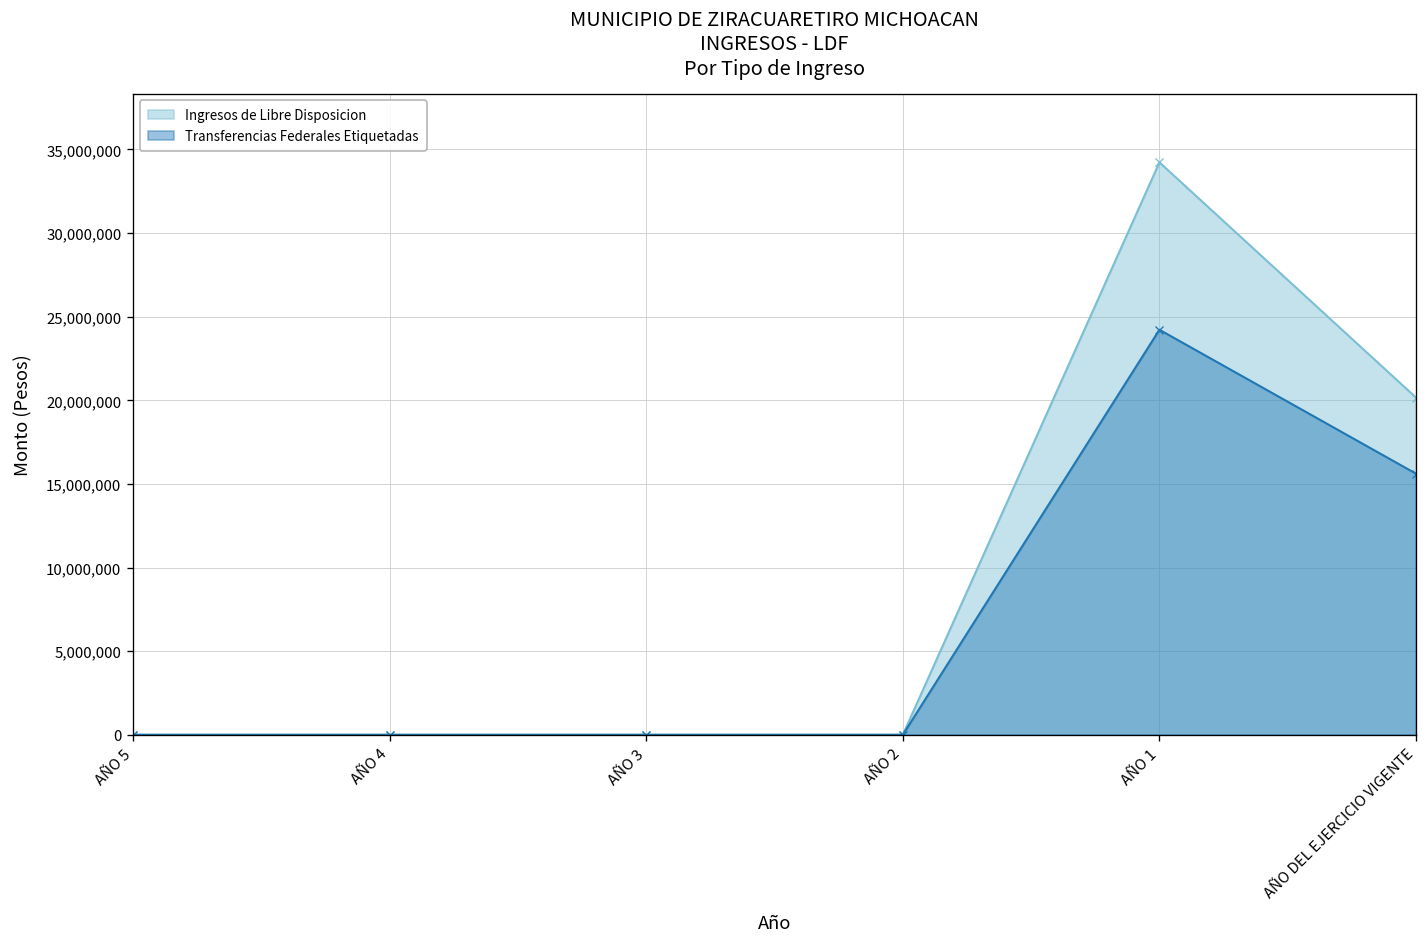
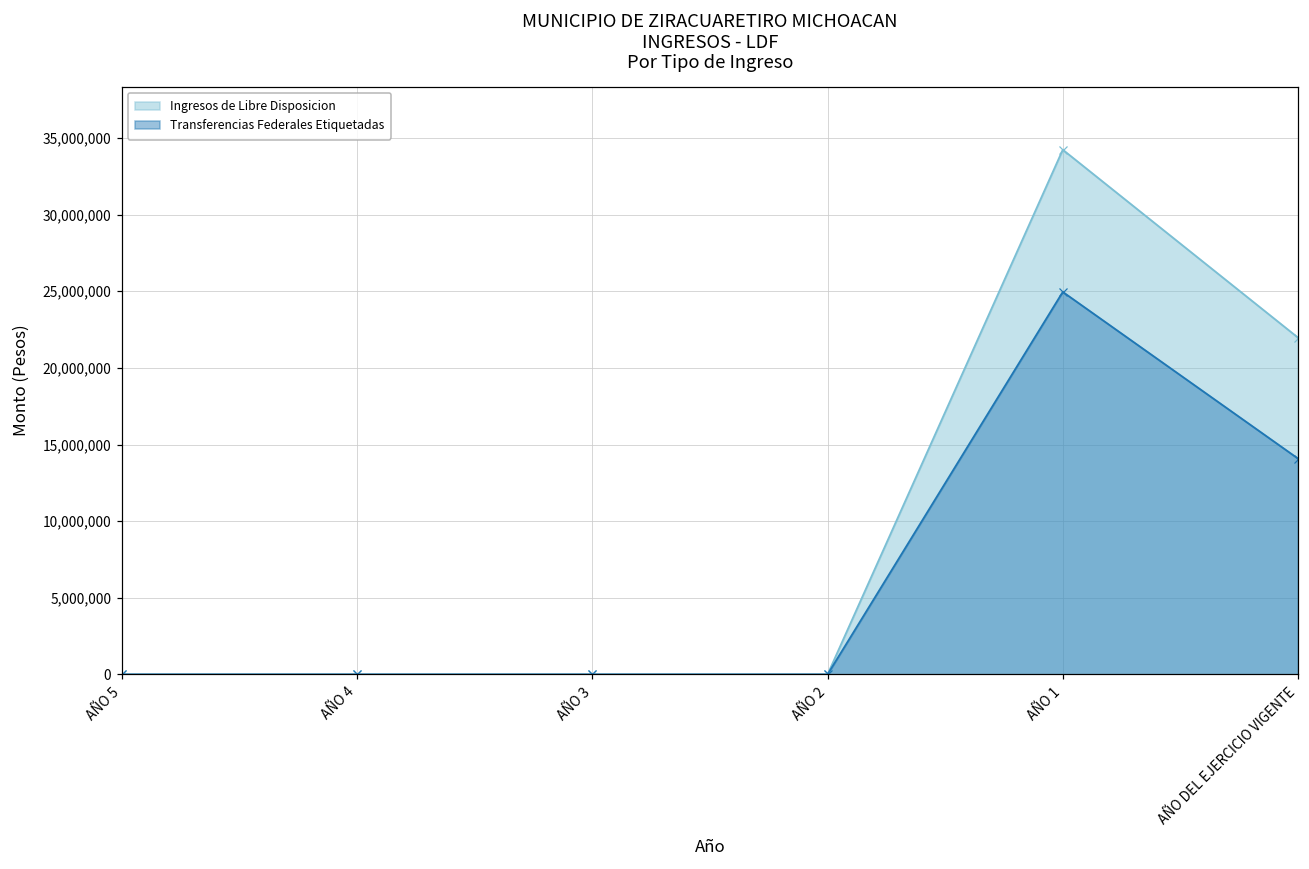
  {
    "Ingresos de Libre Disposicion": {
      "AÑO 1": "34,200,000",
-     "AÑO DEL EJERCICIO VIGENTE": "20,200,000"
+     "AÑO DEL EJERCICIO VIGENTE": "22,000,000"
    },
    "Transferencias Federales Etiquetadas": {
-     "AÑO 1": "24,200,000",
-     "AÑO DEL EJERCICIO VIGENTE": "15,600,000"
+     "AÑO 1": "25,000,000",
+     "AÑO DEL EJERCICIO VIGENTE": "14,100,000"
    }
  }
